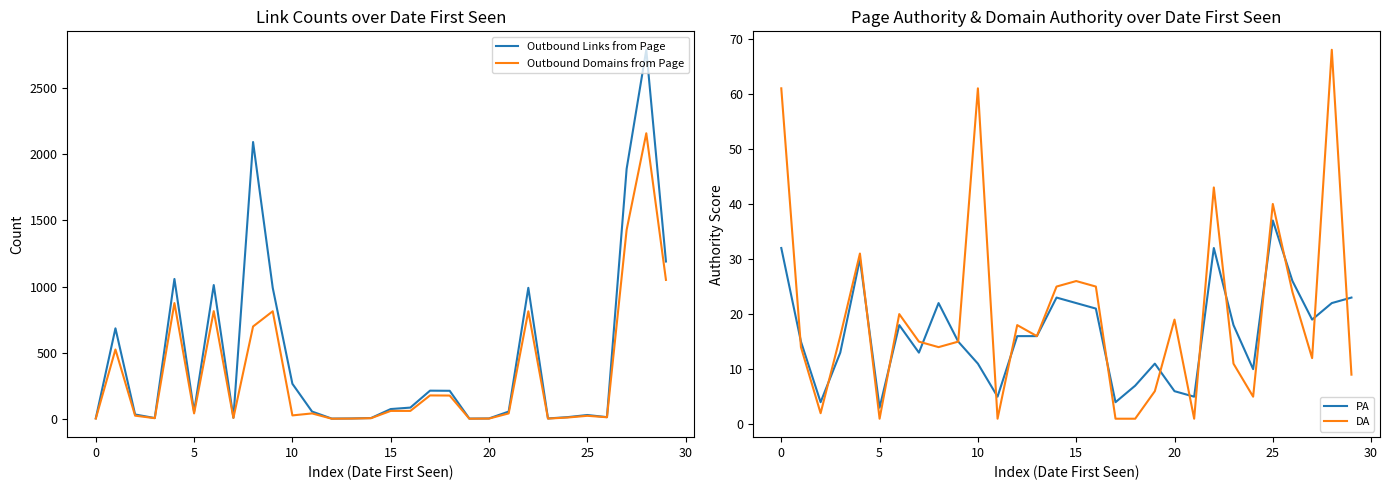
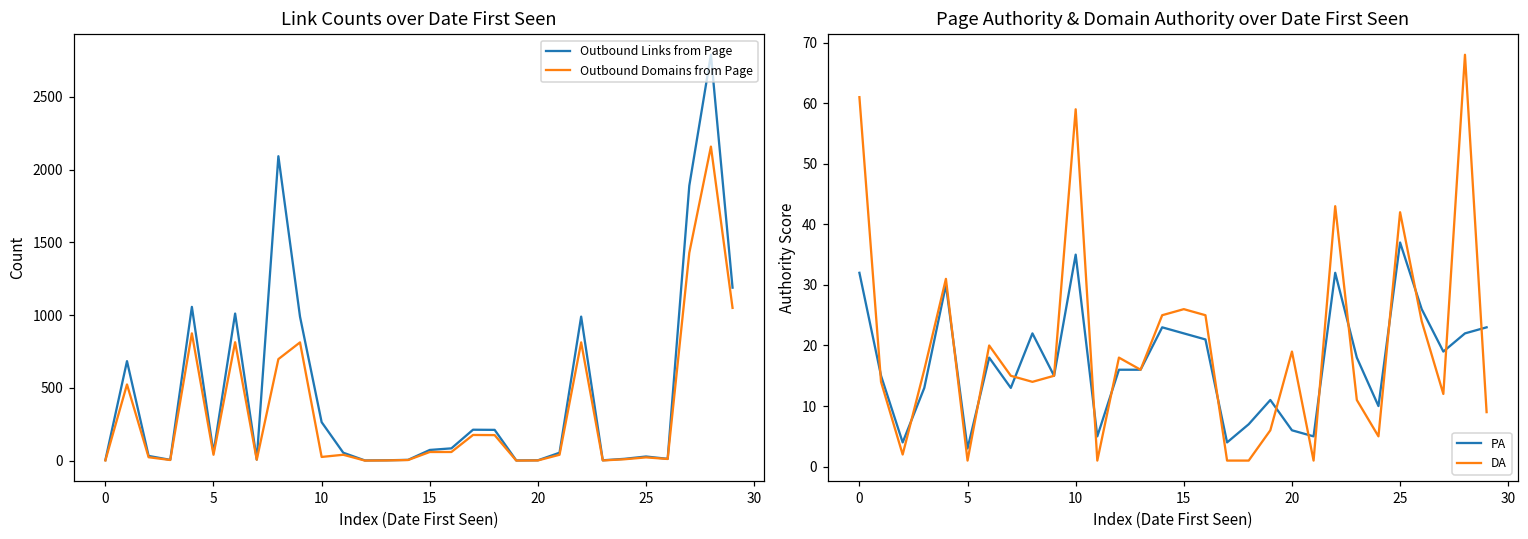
  {
    "Link Counts over Date First Seen": {
      "Outbound Links from Page": {
        "10": 270
      },
      "Outbound Domains from Page": {
        "10": 30
      }
    },
    "Page Authority & Domain Authority over Date First Seen": {
      "PA": {
        "0": 32,
        "5": 3,
-       "10": 11,
+       "10": 35,
        "15": 22,
        "20": 6,
        "25": 37
      },
      "DA": {
        "0": 61,
        "5": 1,
-       "10": 61,
+       "10": 59,
        "15": 26,
        "20": 19,
-       "25": 40
+       "25": 42
      }
    }
  }
